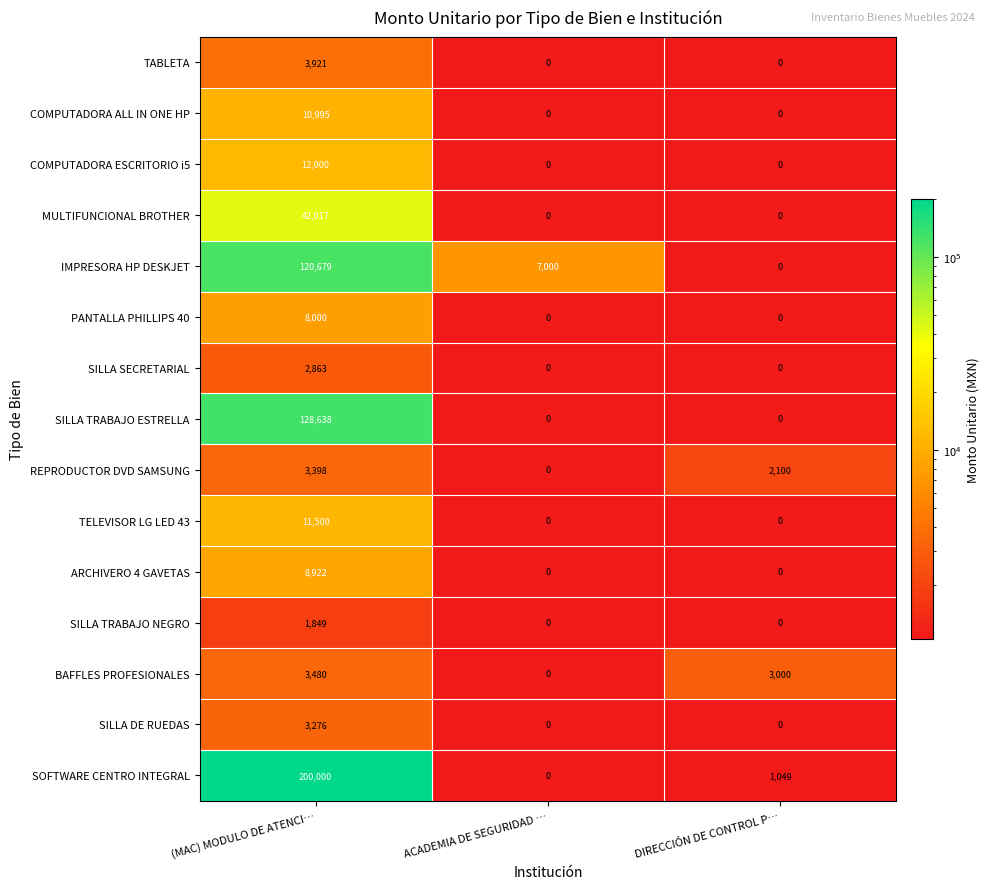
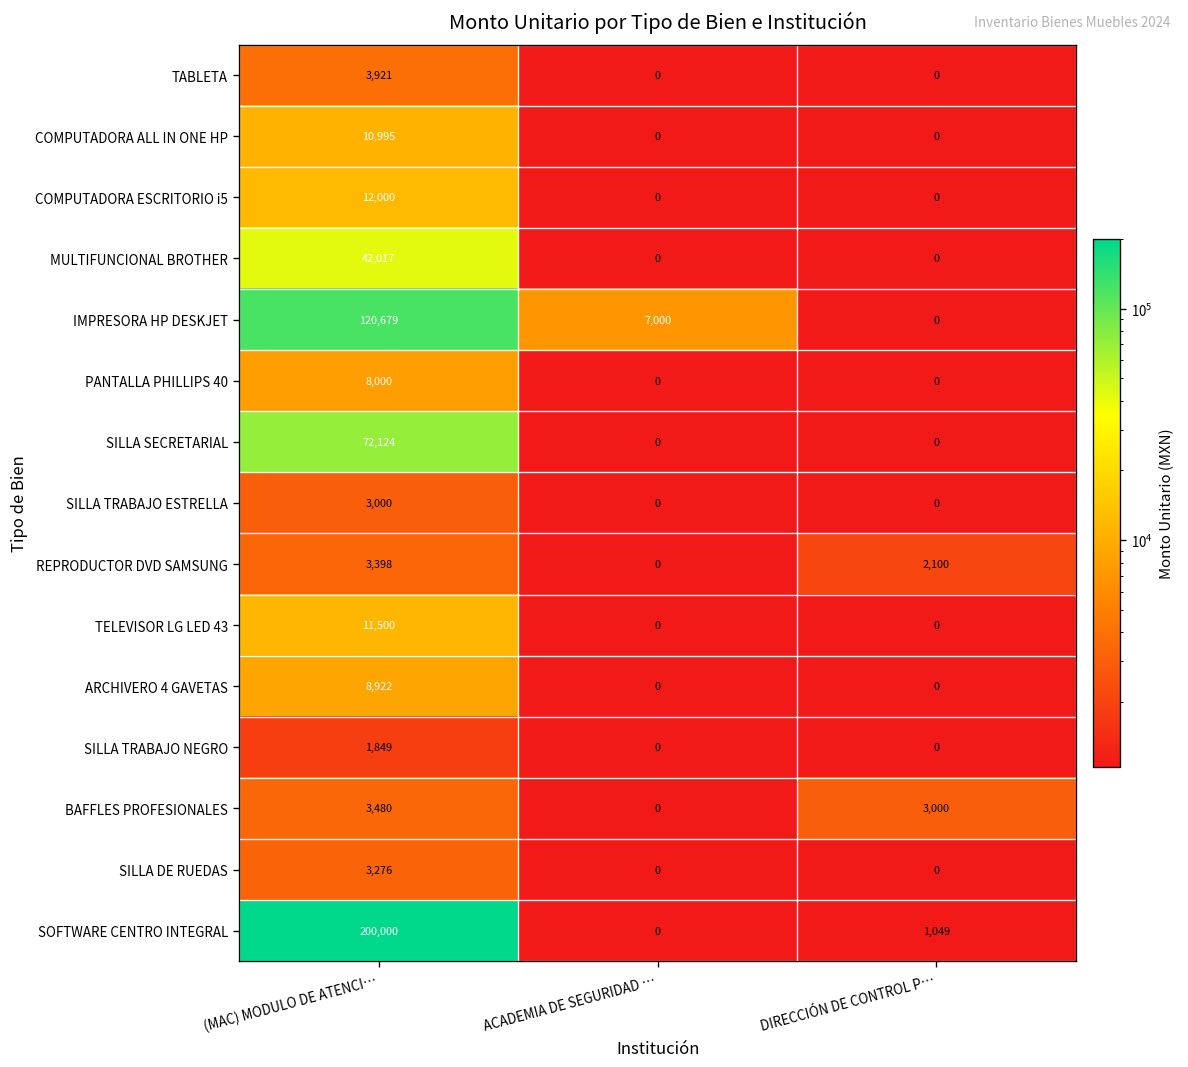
  {
    "TABLETA": {
      "(MAC) MODULO DE ATENCI…": "3,921",
      "ACADEMIA DE SEGURIDAD …": "0",
      "DIRECCIÓN DE CONTROL P…": "0"
    },
    "COMPUTADORA ALL IN ONE HP": {
      "(MAC) MODULO DE ATENCI…": "10,995",
      "ACADEMIA DE SEGURIDAD …": "0",
      "DIRECCIÓN DE CONTROL P…": "0"
    },
    "COMPUTADORA ESCRITORIO i5": {
      "(MAC) MODULO DE ATENCI…": "12,000",
      "ACADEMIA DE SEGURIDAD …": "0",
      "DIRECCIÓN DE CONTROL P…": "0"
    },
    "MULTIFUNCIONAL BROTHER": {
      "(MAC) MODULO DE ATENCI…": "42,017",
      "ACADEMIA DE SEGURIDAD …": "0",
      "DIRECCIÓN DE CONTROL P…": "0"
    },
    "IMPRESORA HP DESKJET": {
      "(MAC) MODULO DE ATENCI…": "120,679",
      "ACADEMIA DE SEGURIDAD …": "7,000",
      "DIRECCIÓN DE CONTROL P…": "0"
    },
    "PANTALLA PHILLIPS 40": {
      "(MAC) MODULO DE ATENCI…": "8,000",
      "ACADEMIA DE SEGURIDAD …": "0",
      "DIRECCIÓN DE CONTROL P…": "0"
    },
    "SILLA SECRETARIAL": {
-     "(MAC) MODULO DE ATENCI…": "2,863",
+     "(MAC) MODULO DE ATENCI…": "72,124",
      "ACADEMIA DE SEGURIDAD …": "0",
      "DIRECCIÓN DE CONTROL P…": "0"
    },
    "SILLA TRABAJO ESTRELLA": {
-     "(MAC) MODULO DE ATENCI…": "128,638",
+     "(MAC) MODULO DE ATENCI…": "3,000",
      "ACADEMIA DE SEGURIDAD …": "0",
      "DIRECCIÓN DE CONTROL P…": "0"
    },
    "REPRODUCTOR DVD SAMSUNG": {
      "(MAC) MODULO DE ATENCI…": "3,398",
      "ACADEMIA DE SEGURIDAD …": "0",
      "DIRECCIÓN DE CONTROL P…": "2,100"
    },
    "TELEVISOR LG LED 43": {
      "(MAC) MODULO DE ATENCI…": "11,500",
      "ACADEMIA DE SEGURIDAD …": "0",
      "DIRECCIÓN DE CONTROL P…": "0"
    },
    "ARCHIVERO 4 GAVETAS": {
      "(MAC) MODULO DE ATENCI…": "8,922",
      "ACADEMIA DE SEGURIDAD …": "0",
      "DIRECCIÓN DE CONTROL P…": "0"
    },
    "SILLA TRABAJO NEGRO": {
      "(MAC) MODULO DE ATENCI…": "1,849",
      "ACADEMIA DE SEGURIDAD …": "0",
      "DIRECCIÓN DE CONTROL P…": "0"
    },
    "BAFFLES PROFESIONALES": {
      "(MAC) MODULO DE ATENCI…": "3,480",
      "ACADEMIA DE SEGURIDAD …": "0",
      "DIRECCIÓN DE CONTROL P…": "3,000"
    },
    "SILLA DE RUEDAS": {
      "(MAC) MODULO DE ATENCI…": "3,276",
      "ACADEMIA DE SEGURIDAD …": "0",
      "DIRECCIÓN DE CONTROL P…": "0"
    },
    "SOFTWARE CENTRO INTEGRAL": {
      "(MAC) MODULO DE ATENCI…": "200,000",
      "ACADEMIA DE SEGURIDAD …": "0",
      "DIRECCIÓN DE CONTROL P…": "1,049"
    }
  }
